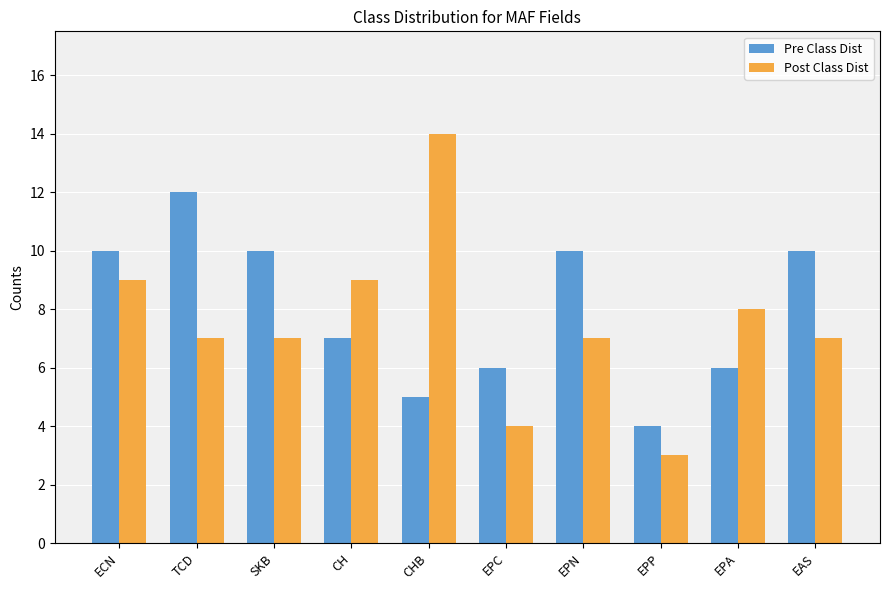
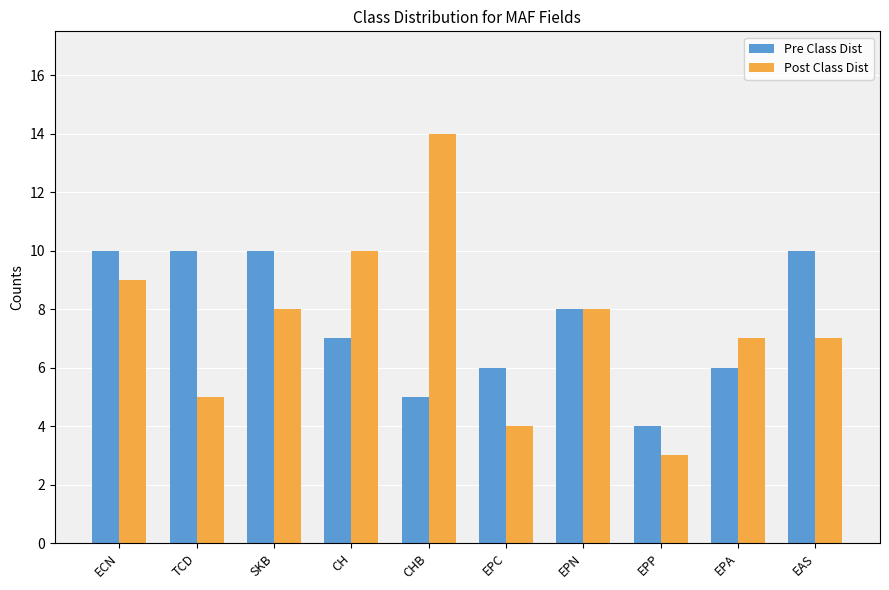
  {
    "Pre Class Dist": {
      "ECN": 10,
-     "TCD": 12,
+     "TCD": 10,
      "SKB": 10,
      "CH": 7,
      "CHB": 5,
      "EPC": 6,
-     "EPN": 10,
+     "EPN": 8,
      "EPP": 4,
      "EPA": 6,
      "EAS": 10
    },
    "Post Class Dist": {
      "ECN": 9,
-     "TCD": 7,
-     "SKB": 7,
-     "CH": 9,
+     "TCD": 5,
+     "SKB": 8,
+     "CH": 10,
      "CHB": 14,
      "EPC": 4,
-     "EPN": 7,
+     "EPN": 8,
      "EPP": 3,
-     "EPA": 8,
+     "EPA": 7,
      "EAS": 7
    }
  }
